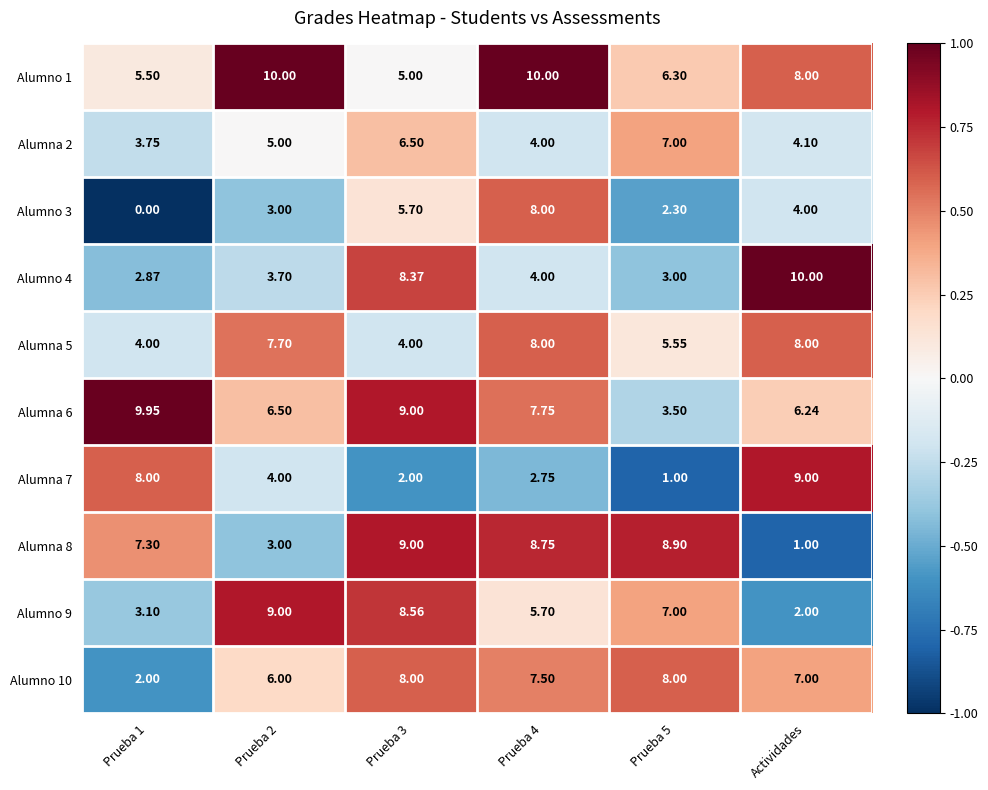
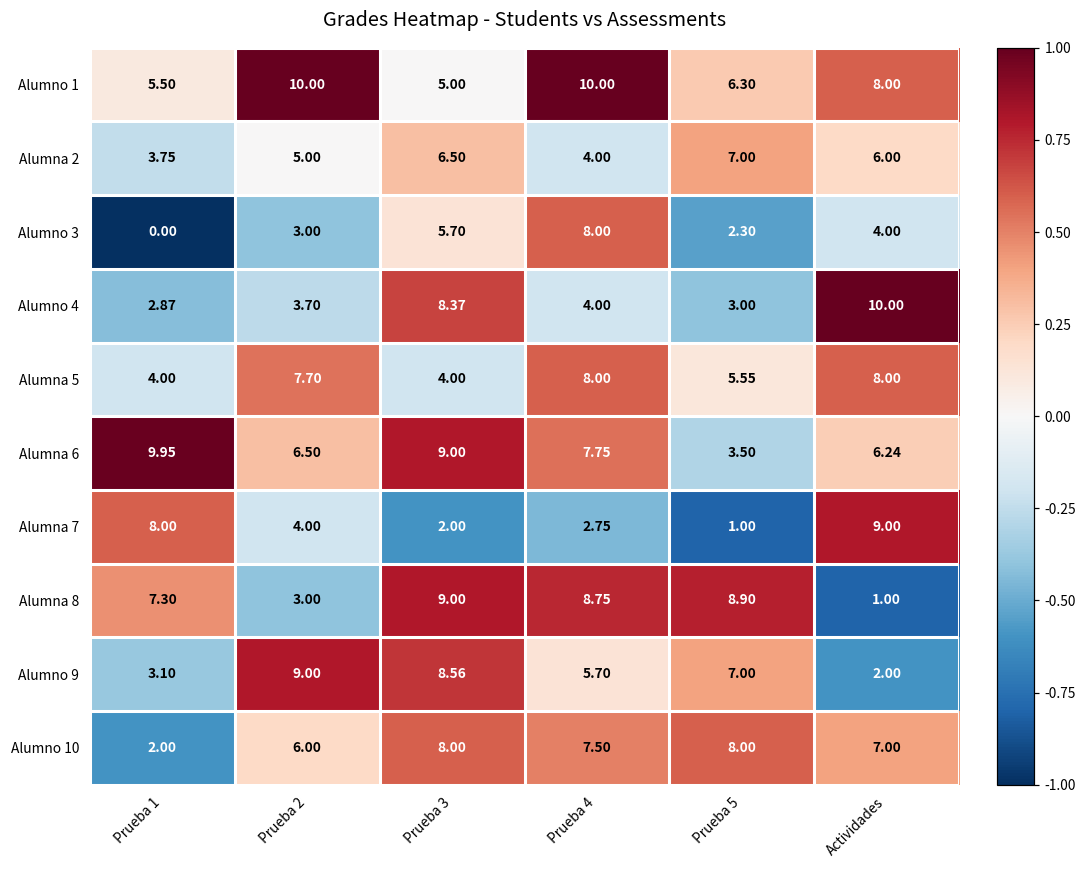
  {
    "Alumno 1": {
      "Prueba 1": 5.50,
      "Prueba 2": 10.00,
      "Prueba 3": 5.00,
      "Prueba 4": 10.00,
      "Prueba 5": 6.30,
      "Actividades": 8.00
    },
    "Alumna 2": {
      "Prueba 1": 3.75,
      "Prueba 2": 5.00,
      "Prueba 3": 6.50,
      "Prueba 4": 4.00,
      "Prueba 5": 7.00,
-     "Actividades": 4.10
+     "Actividades": 6.00
    },
    "Alumno 3": {
      "Prueba 1": 0.00,
      "Prueba 2": 3.00,
      "Prueba 3": 5.70,
      "Prueba 4": 8.00,
      "Prueba 5": 2.30,
      "Actividades": 4.00
    },
    "Alumno 4": {
      "Prueba 1": 2.87,
      "Prueba 2": 3.70,
      "Prueba 3": 8.37,
      "Prueba 4": 4.00,
      "Prueba 5": 3.00,
      "Actividades": 10.00
    },
    "Alumna 5": {
      "Prueba 1": 4.00,
      "Prueba 2": 7.70,
      "Prueba 3": 4.00,
      "Prueba 4": 8.00,
      "Prueba 5": 5.55,
      "Actividades": 8.00
    },
    "Alumna 6": {
      "Prueba 1": 9.95,
      "Prueba 2": 6.50,
      "Prueba 3": 9.00,
      "Prueba 4": 7.75,
      "Prueba 5": 3.50,
      "Actividades": 6.24
    },
    "Alumna 7": {
      "Prueba 1": 8.00,
      "Prueba 2": 4.00,
      "Prueba 3": 2.00,
      "Prueba 4": 2.75,
      "Prueba 5": 1.00,
      "Actividades": 9.00
    },
    "Alumna 8": {
      "Prueba 1": 7.30,
      "Prueba 2": 3.00,
      "Prueba 3": 9.00,
      "Prueba 4": 8.75,
      "Prueba 5": 8.90,
      "Actividades": 1.00
    },
    "Alumno 9": {
      "Prueba 1": 3.10,
      "Prueba 2": 9.00,
      "Prueba 3": 8.56,
      "Prueba 4": 5.70,
      "Prueba 5": 7.00,
      "Actividades": 2.00
    },
    "Alumno 10": {
      "Prueba 1": 2.00,
      "Prueba 2": 6.00,
      "Prueba 3": 8.00,
      "Prueba 4": 7.50,
      "Prueba 5": 8.00,
      "Actividades": 7.00
    }
  }
